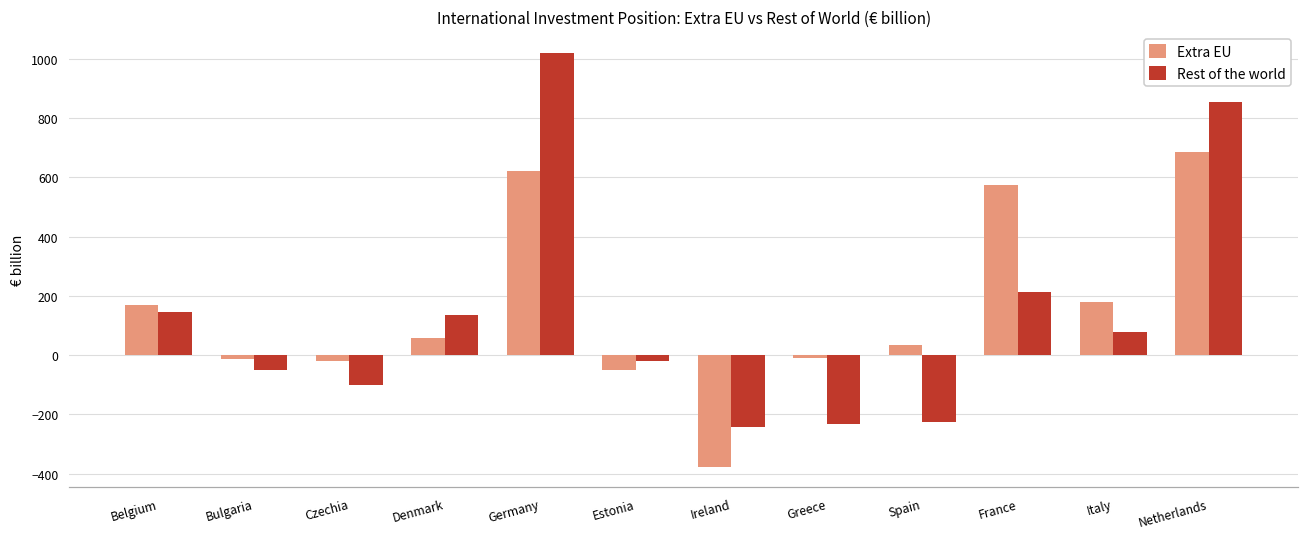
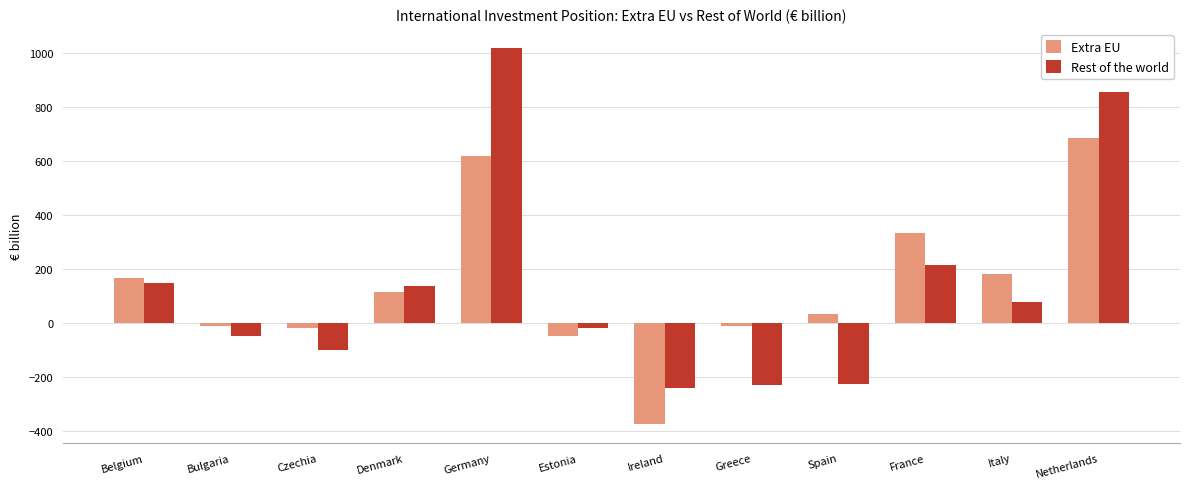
  {
    "Extra EU": {
      "Belgium": 170,
      "Bulgaria": -10,
      "Czechia": -20,
-     "Denmark": 60,
+     "Denmark": 110,
      "Germany": 620,
      "Estonia": -50,
      "Ireland": -380,
      "Greece": -10,
      "Spain": 30,
-     "France": 570,
+     "France": 330,
      "Italy": 180,
      "Netherlands": 680
    },
    "Rest of the world": {
      "Belgium": 150,
      "Bulgaria": -50,
      "Czechia": -100,
      "Denmark": 140,
      "Germany": 1020,
      "Estonia": -20,
      "Ireland": -240,
      "Greece": -230,
      "Spain": -230,
      "France": 210,
      "Italy": 80,
      "Netherlands": 860
    }
  }
